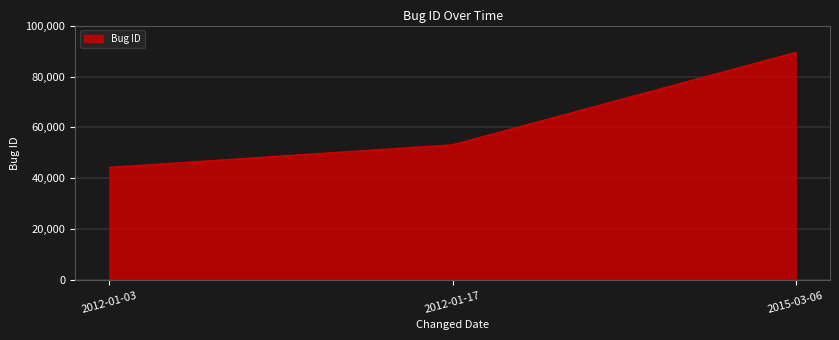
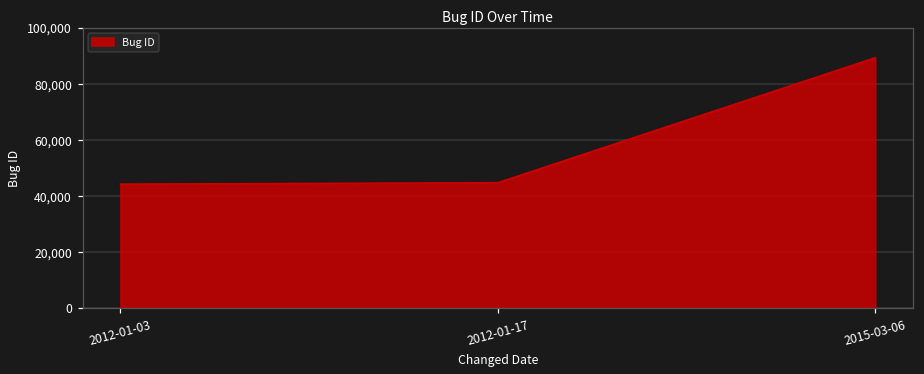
  {
    "2012-01-03": "44,000",
-   "2012-01-17": "53,000",
+   "2012-01-17": "45,000",
    "2015-03-06": "89,000"
  }
